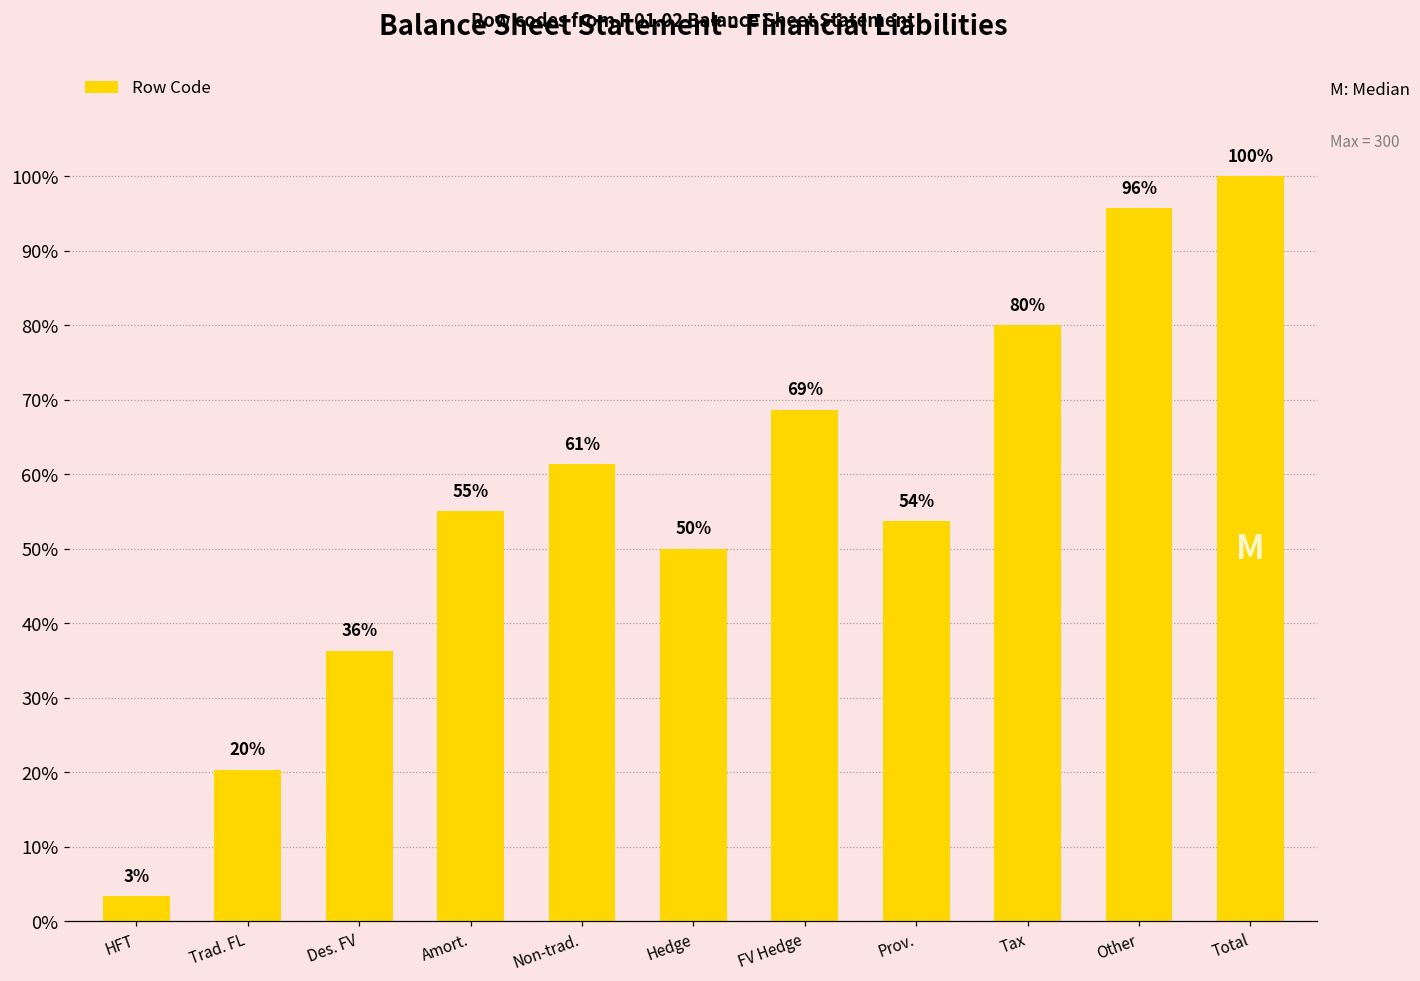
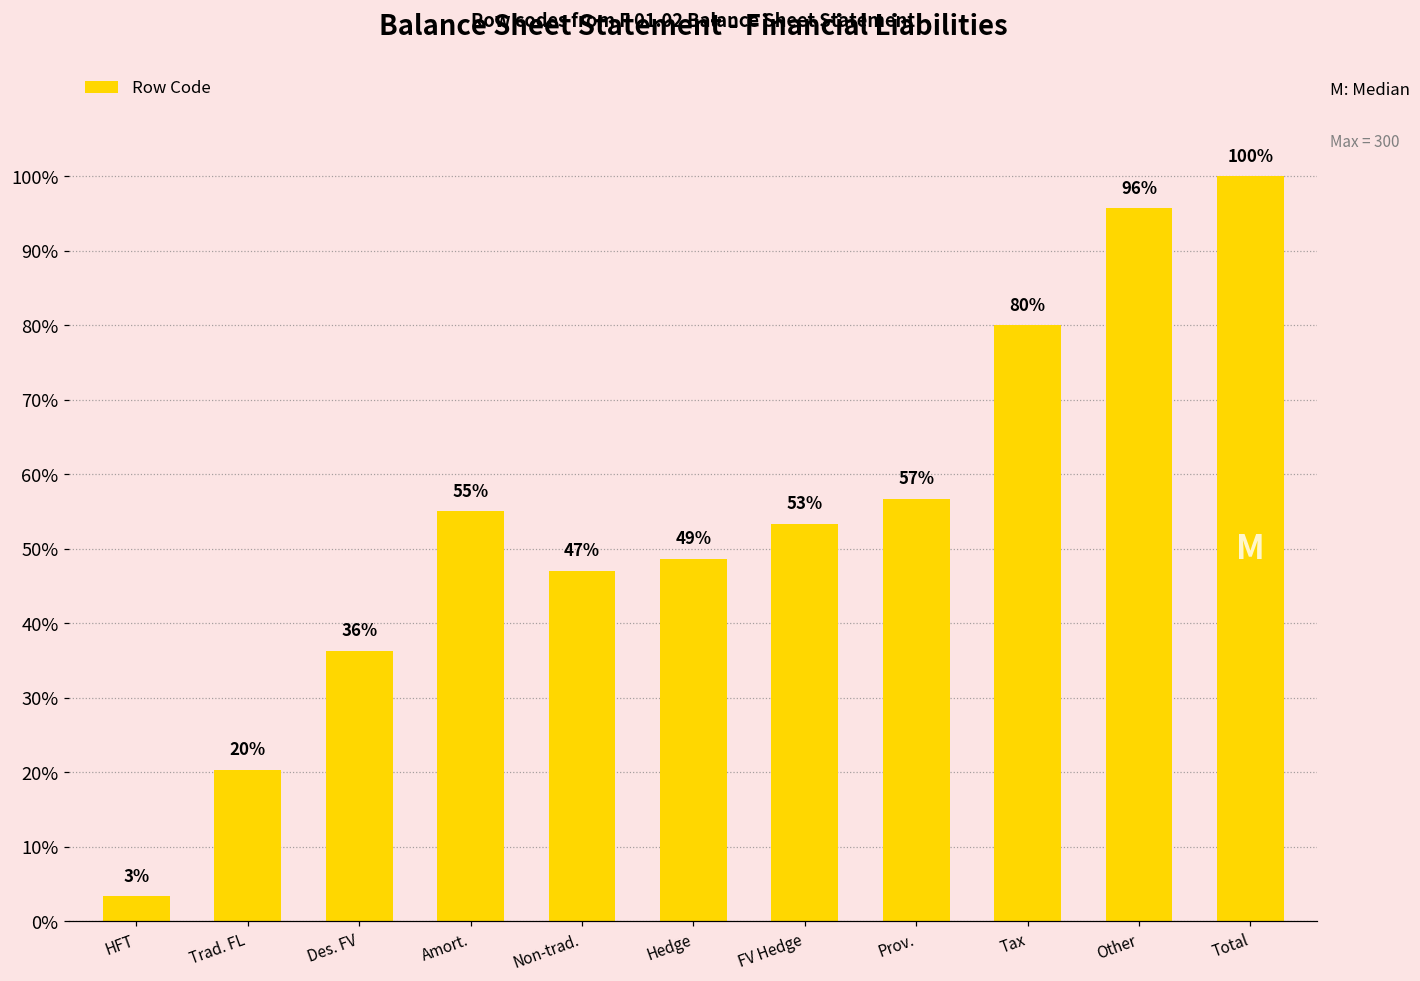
  {
    "HFT": "3%",
    "Trad. FL": "20%",
    "Des. FV": "36%",
    "Amort.": "55%",
-   "Non-trad.": "61%",
-   "Hedge": "50%",
-   "FV Hedge": "69%",
-   "Prov.": "54%",
+   "Non-trad.": "47%",
+   "Hedge": "49%",
+   "FV Hedge": "53%",
+   "Prov.": "57%",
    "Tax": "80%",
    "Other": "96%",
    "Total": "100%"
  }
